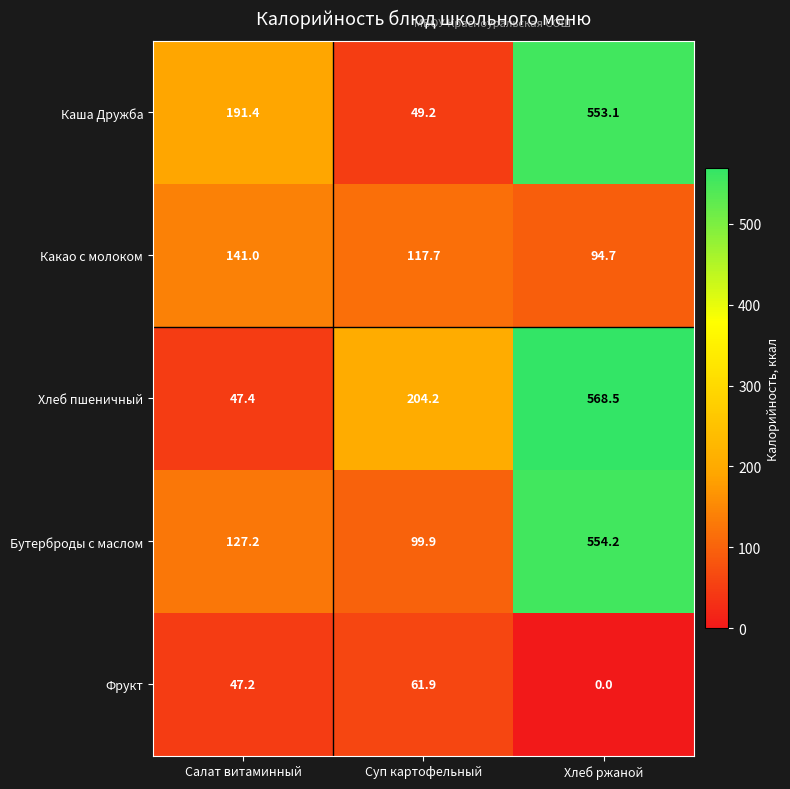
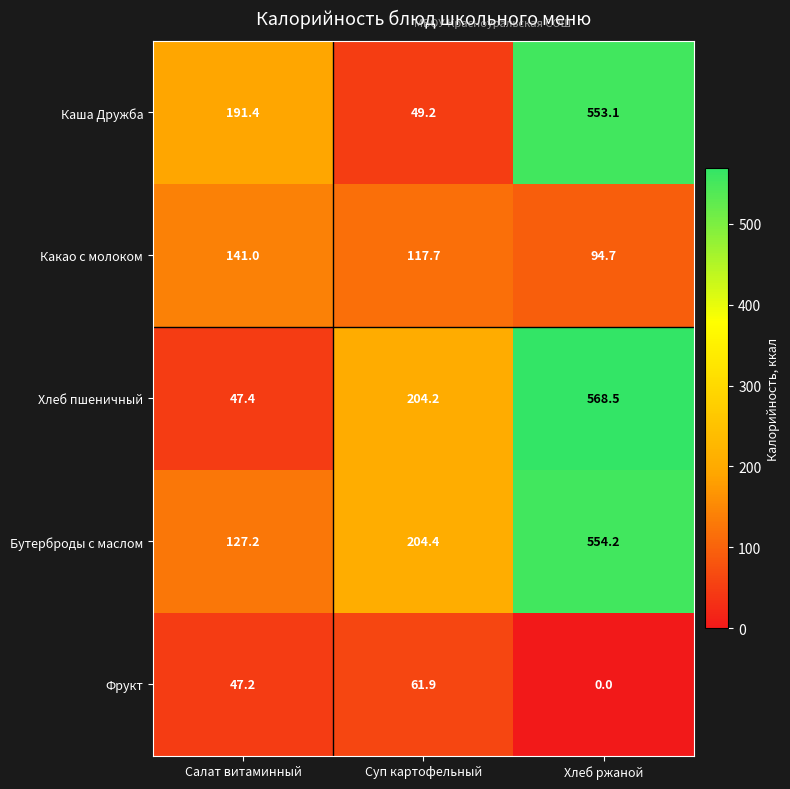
  {
    "Каша Дружба": {
      "Салат витаминный": 191.4,
      "Суп картофельный": 49.2,
      "Хлеб ржаной": 553.1
    },
    "Какао с молоком": {
      "Салат витаминный": 141.0,
      "Суп картофельный": 117.7,
      "Хлеб ржаной": 94.7
    },
    "Хлеб пшеничный": {
      "Салат витаминный": 47.4,
      "Суп картофельный": 204.2,
      "Хлеб ржаной": 568.5
    },
    "Бутерброды с маслом": {
      "Салат витаминный": 127.2,
-     "Суп картофельный": 99.9,
+     "Суп картофельный": 204.4,
      "Хлеб ржаной": 554.2
    },
    "Фрукт": {
      "Салат витаминный": 47.2,
      "Суп картофельный": 61.9,
      "Хлеб ржаной": 0.0
    }
  }
